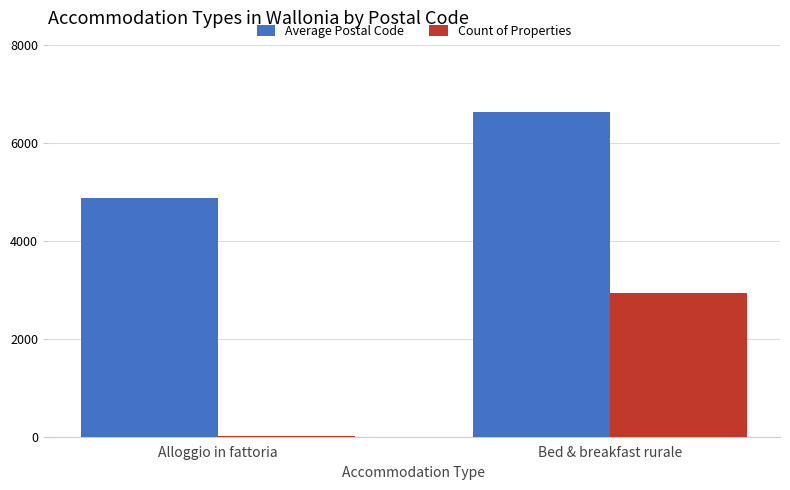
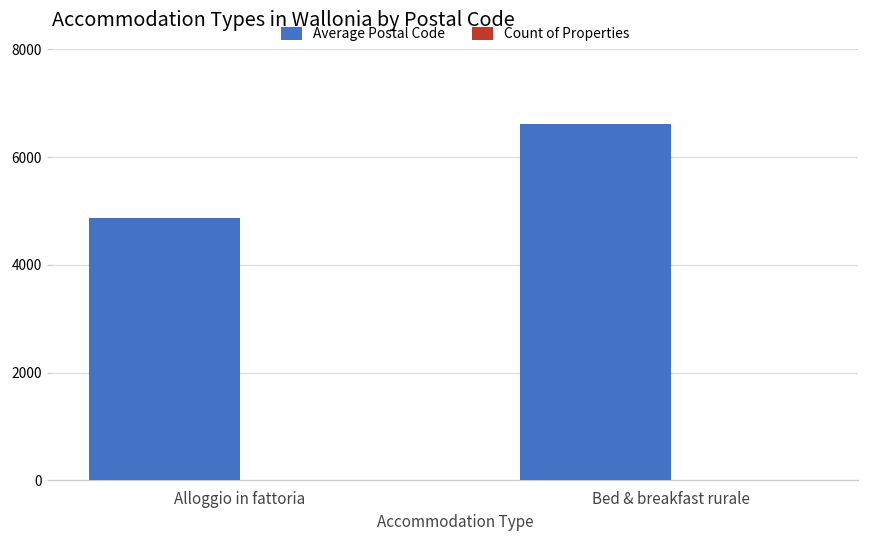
  {
    "Average Postal Code": {
      "Alloggio in fattoria": 4900,
      "Bed & breakfast rurale": 6600
    },
    "Count of Properties": {
-     "Bed & breakfast rurale": 2900
+     "Bed & breakfast rurale": 0
    }
  }
